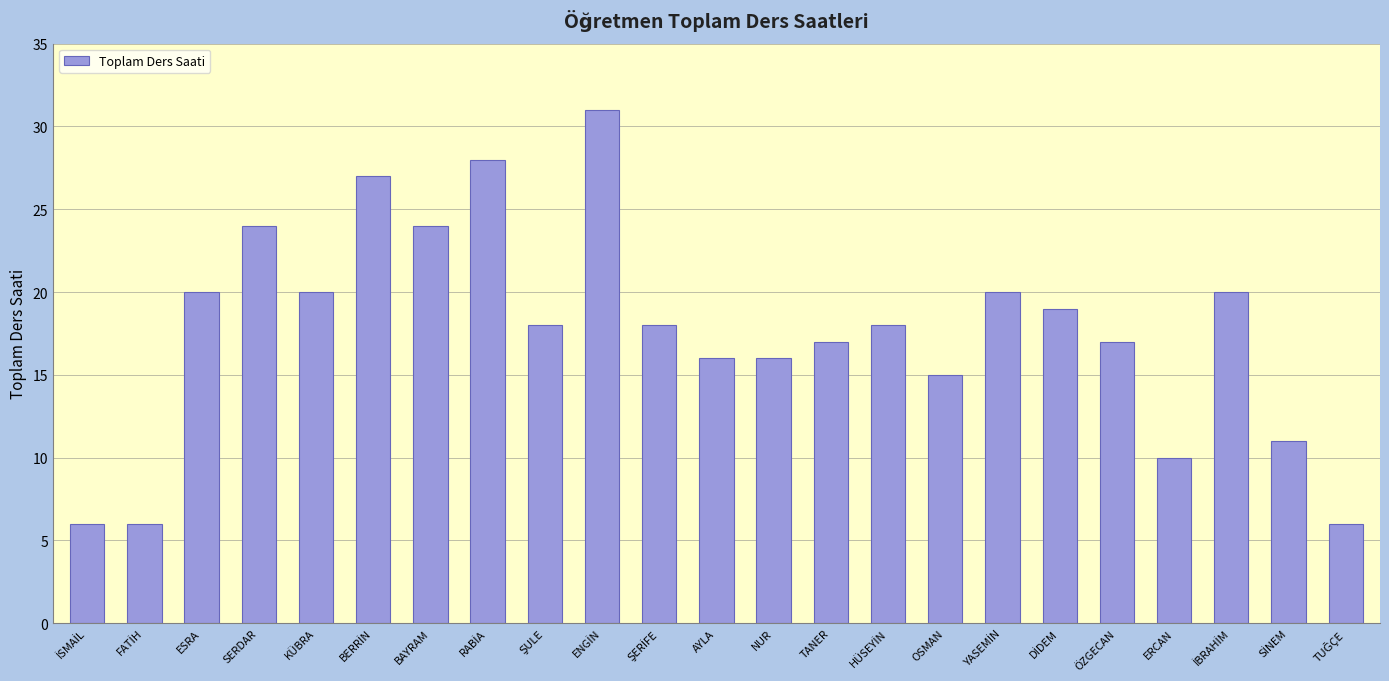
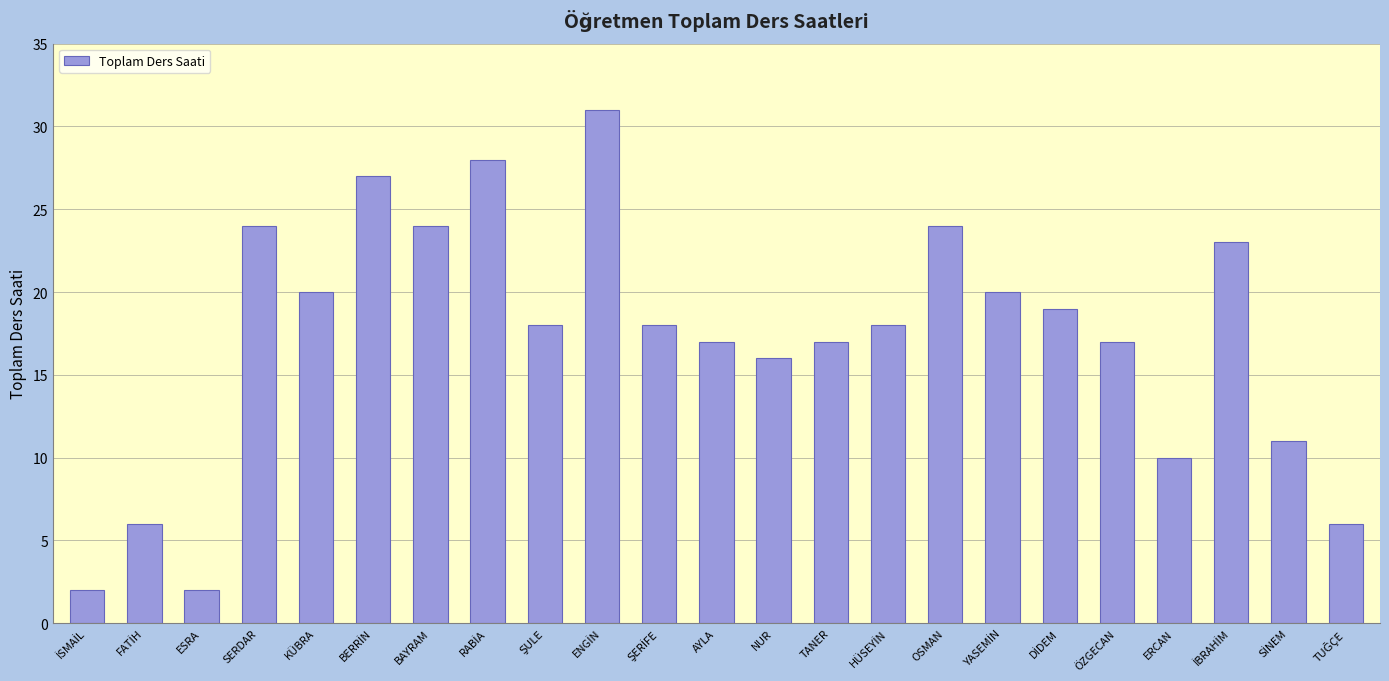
  {
-   "İSMAİL": 6,
+   "İSMAİL": 2,
    "FATİH": 6,
-   "ESRA": 20,
+   "ESRA": 2,
    "SERDAR": 24,
    "KÜBRA": 20,
    "BERRİN": 27,
    "BAYRAM": 24,
    "RABİA": 28,
    "ŞULE": 18,
    "ENGİN": 31,
    "ŞERİFE": 18,
-   "AYLA": 16,
+   "AYLA": 17,
    "NUR": 16,
    "TANER": 17,
    "HÜSEYİN": 18,
-   "OSMAN": 15,
+   "OSMAN": 24,
    "YASEMİN": 20,
    "DİDEM": 19,
    "ÖZGECAN": 17,
    "ERCAN": 10,
-   "İBRAHİM": 20,
+   "İBRAHİM": 23,
    "SİNEM": 11,
    "TUĞÇE": 6
  }
